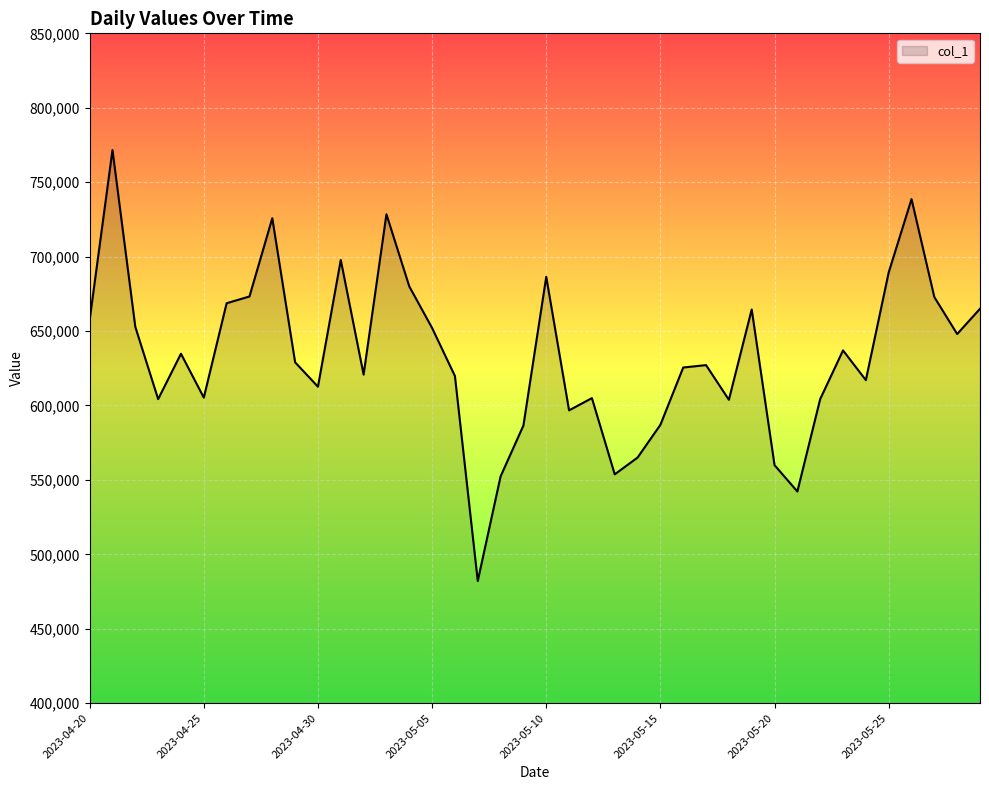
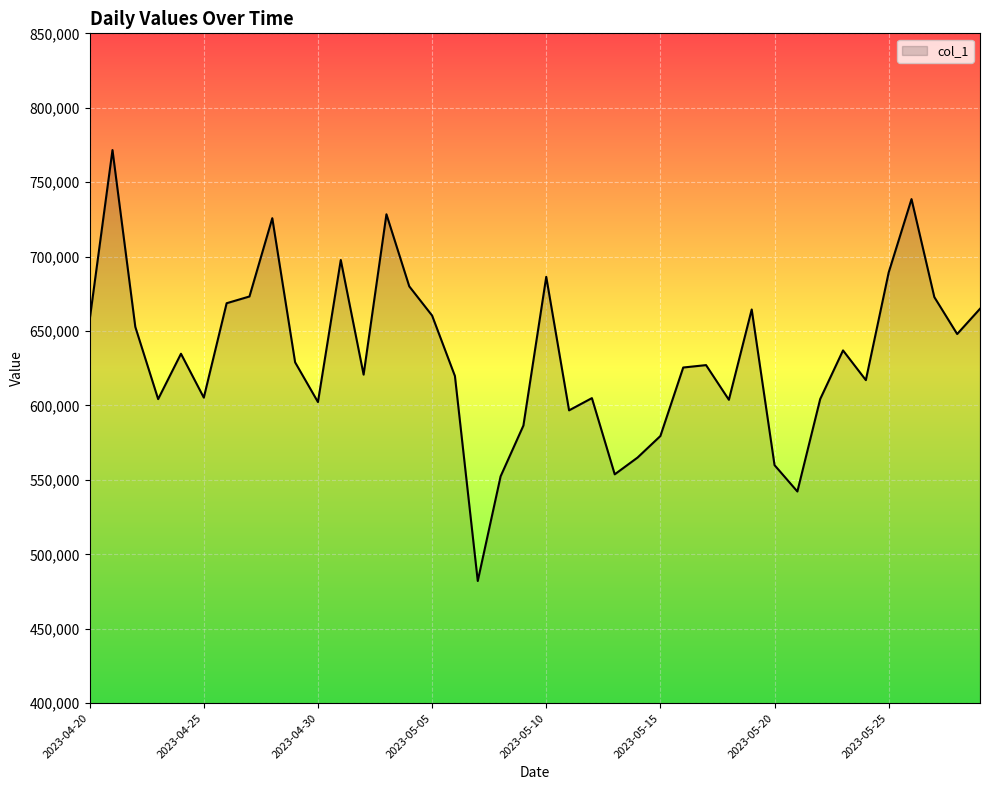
  {
    "2023-04-20": "657,000",
    "2023-04-25": "605,000",
-   "2023-04-30": "613,000",
-   "2023-05-05": "652,000",
+   "2023-04-30": "602,000",
+   "2023-05-05": "660,000",
    "2023-05-10": "686,000",
-   "2023-05-15": "587,000",
+   "2023-05-15": "579,000",
    "2023-05-20": "560,000",
    "2023-05-25": "689,000"
  }
